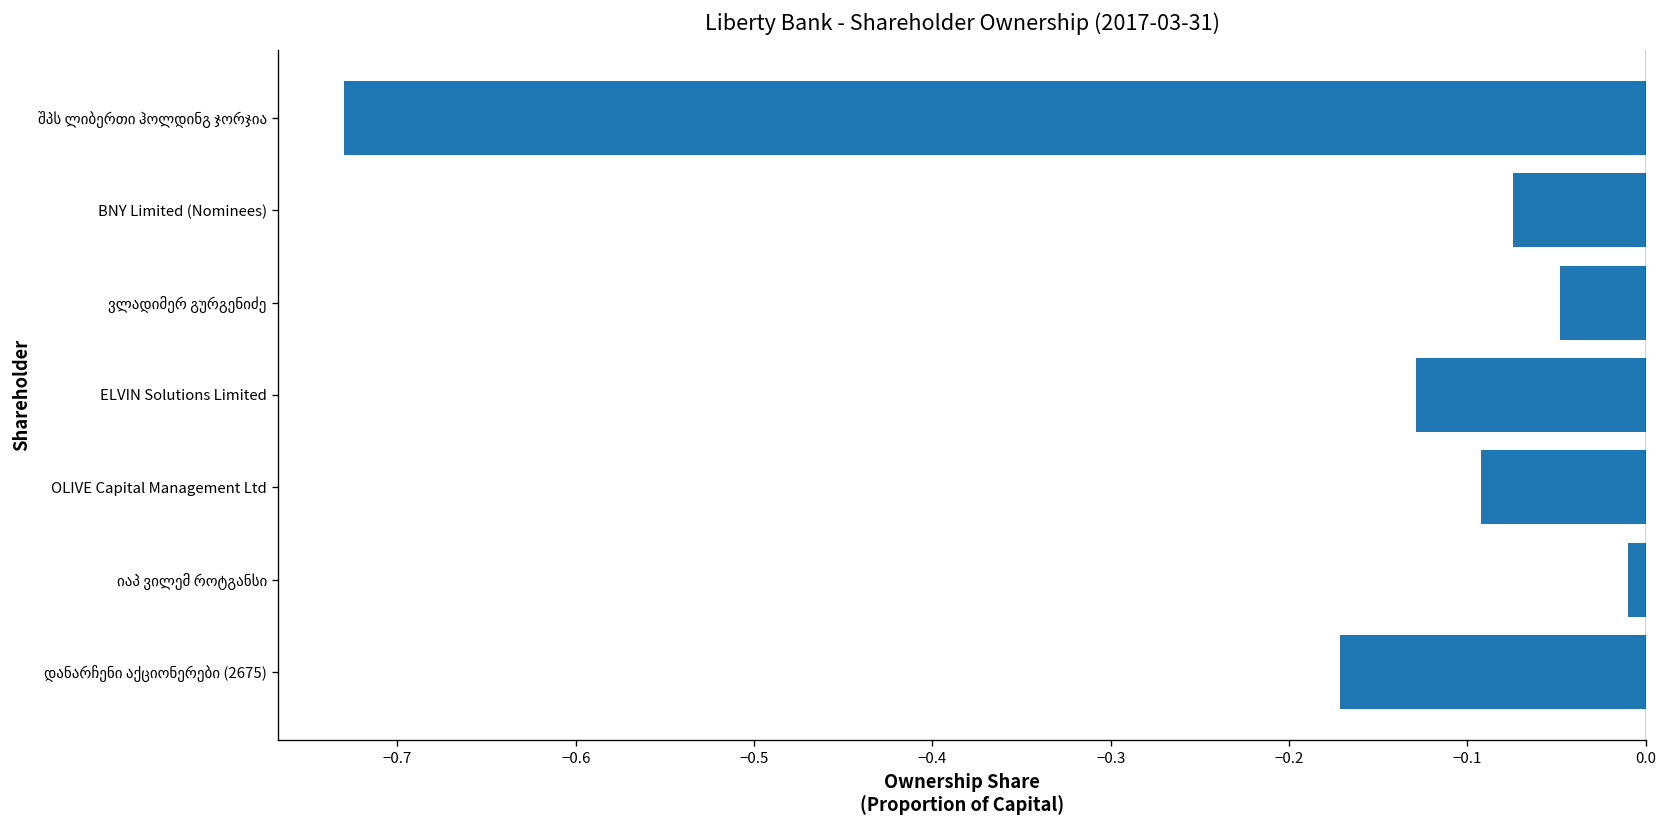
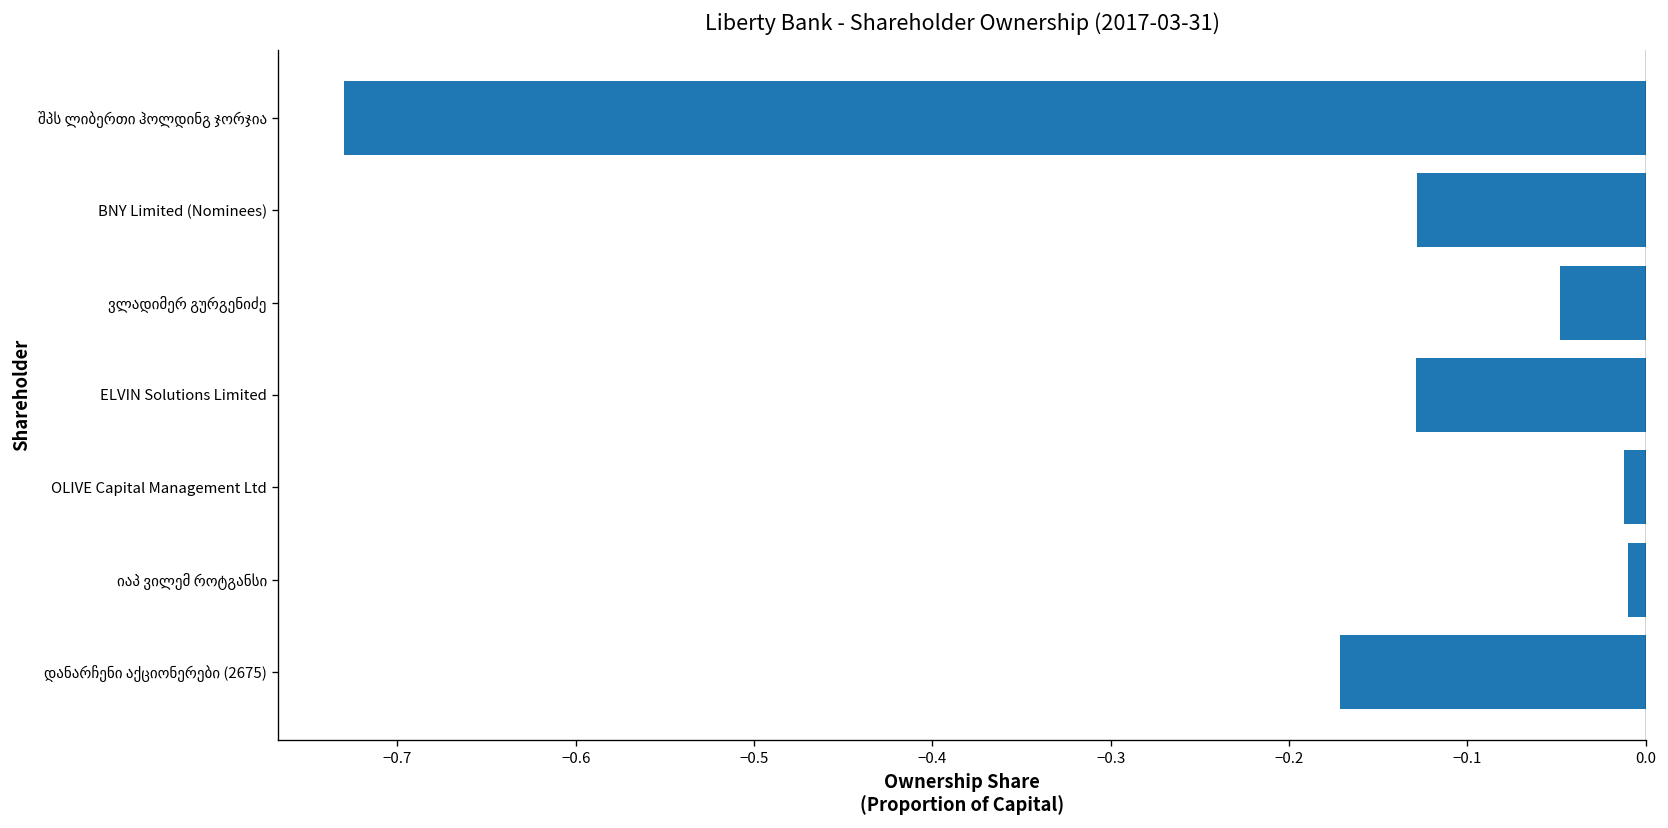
  {
    "შპს ლიბერთი ჰოლდინგ ჯორჯია": -0.730,
-   "BNY Limited (Nominees)": -0.075,
+   "BNY Limited (Nominees)": -0.128,
    "ვლადიმერ გურგენიძე": -0.048,
    "ELVIN Solutions Limited": -0.129,
-   "OLIVE Capital Management Ltd": -0.092,
+   "OLIVE Capital Management Ltd": -0.012,
    "იაპ ვილემ როტგანსი": -0.010,
    "დანარჩენი აქციონერები (2675)": -0.172
  }
